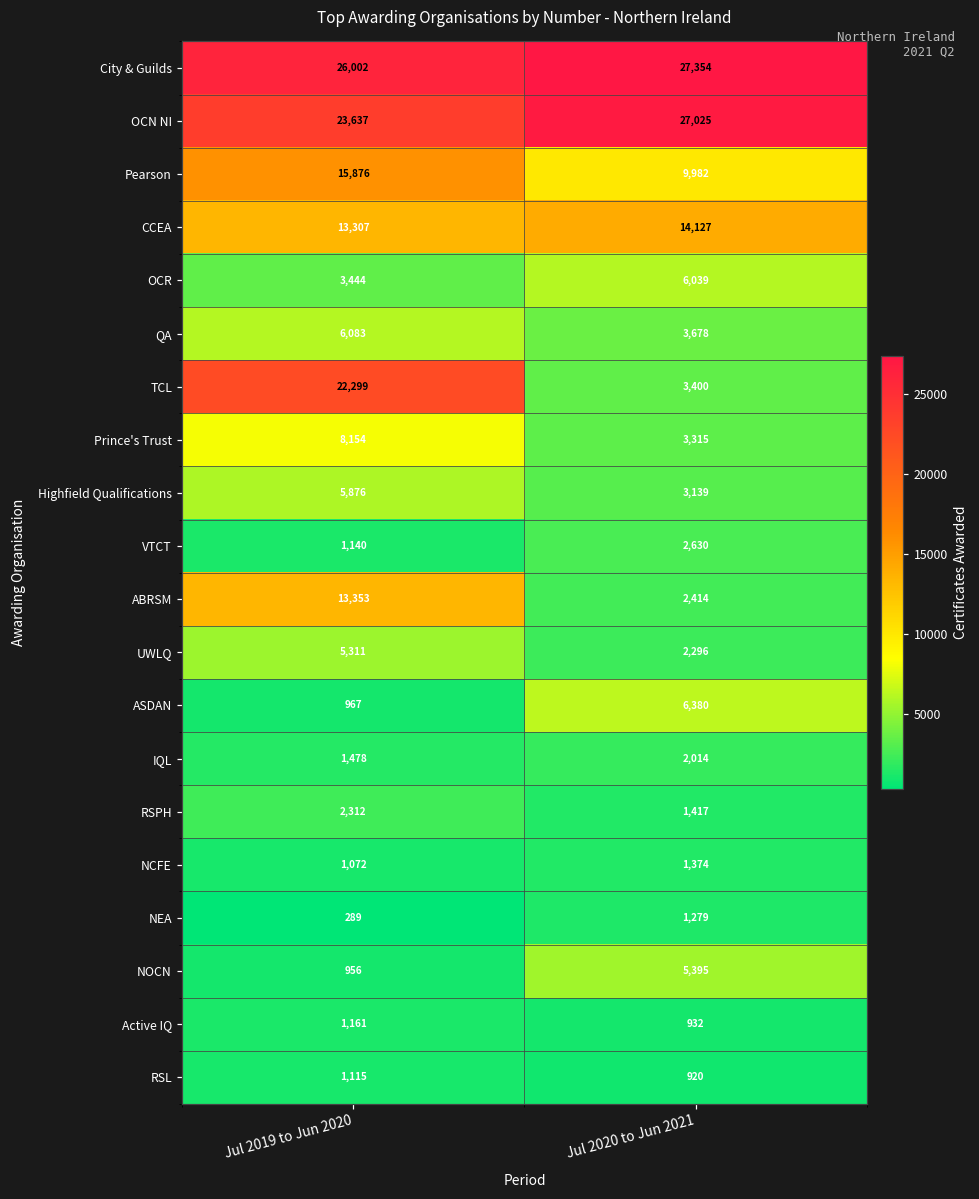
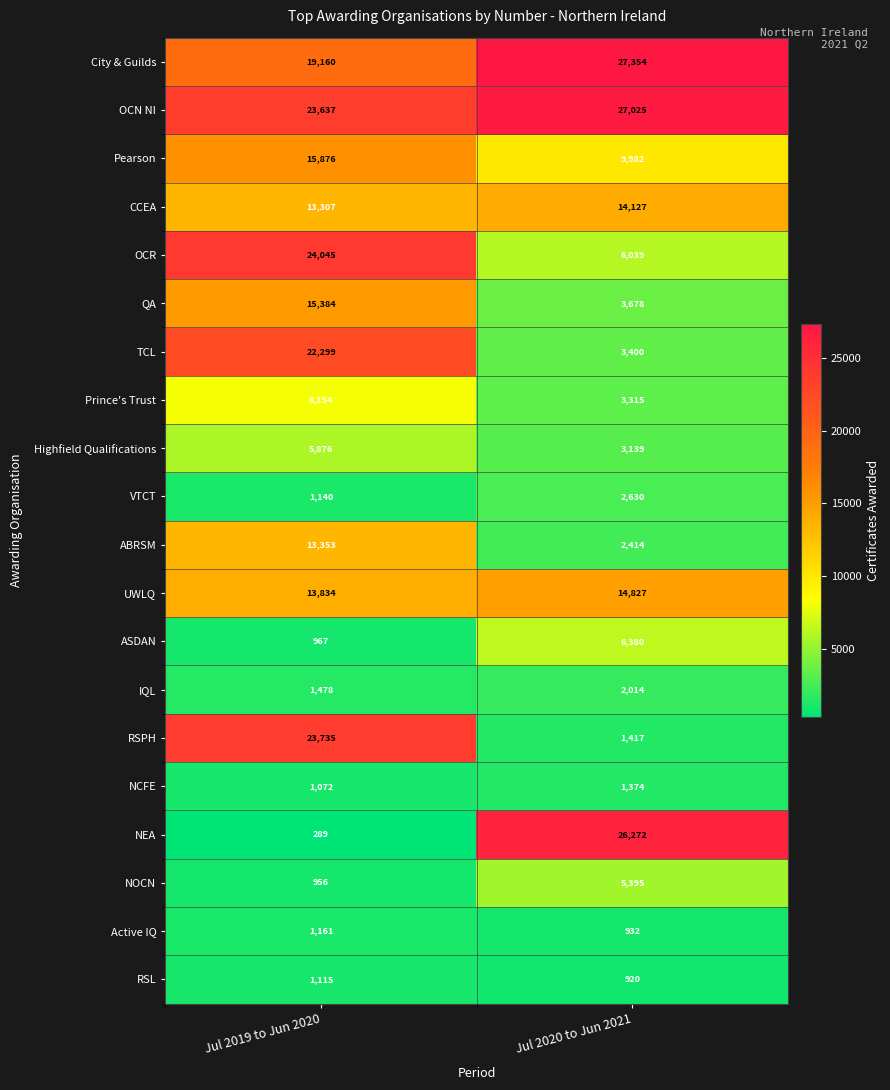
  {
    "City & Guilds": {
-     "Jul 2019 to Jun 2020": "26,002",
+     "Jul 2019 to Jun 2020": "19,160",
      "Jul 2020 to Jun 2021": "27,354"
    },
    "OCN NI": {
      "Jul 2019 to Jun 2020": "23,637",
      "Jul 2020 to Jun 2021": "27,025"
    },
    "Pearson": {
      "Jul 2019 to Jun 2020": "15,876",
      "Jul 2020 to Jun 2021": "9,982"
    },
    "CCEA": {
      "Jul 2019 to Jun 2020": "13,307",
      "Jul 2020 to Jun 2021": "14,127"
    },
    "OCR": {
-     "Jul 2019 to Jun 2020": "3,444",
+     "Jul 2019 to Jun 2020": "24,045",
      "Jul 2020 to Jun 2021": "6,039"
    },
    "QA": {
-     "Jul 2019 to Jun 2020": "6,083",
+     "Jul 2019 to Jun 2020": "15,384",
      "Jul 2020 to Jun 2021": "3,678"
    },
    "TCL": {
      "Jul 2019 to Jun 2020": "22,299",
      "Jul 2020 to Jun 2021": "3,400"
    },
    "Prince's Trust": {
      "Jul 2019 to Jun 2020": "8,154",
      "Jul 2020 to Jun 2021": "3,315"
    },
    "Highfield Qualifications": {
      "Jul 2019 to Jun 2020": "5,876",
      "Jul 2020 to Jun 2021": "3,139"
    },
    "VTCT": {
      "Jul 2019 to Jun 2020": "1,140",
      "Jul 2020 to Jun 2021": "2,630"
    },
    "ABRSM": {
      "Jul 2019 to Jun 2020": "13,353",
      "Jul 2020 to Jun 2021": "2,414"
    },
    "UWLQ": {
-     "Jul 2019 to Jun 2020": "5,311",
-     "Jul 2020 to Jun 2021": "2,296"
+     "Jul 2019 to Jun 2020": "13,834",
+     "Jul 2020 to Jun 2021": "14,827"
    },
    "ASDAN": {
      "Jul 2019 to Jun 2020": "967",
      "Jul 2020 to Jun 2021": "6,380"
    },
    "IQL": {
      "Jul 2019 to Jun 2020": "1,478",
      "Jul 2020 to Jun 2021": "2,014"
    },
    "RSPH": {
-     "Jul 2019 to Jun 2020": "2,312",
+     "Jul 2019 to Jun 2020": "23,735",
      "Jul 2020 to Jun 2021": "1,417"
    },
    "NCFE": {
      "Jul 2019 to Jun 2020": "1,072",
      "Jul 2020 to Jun 2021": "1,374"
    },
    "NEA": {
      "Jul 2019 to Jun 2020": "289",
-     "Jul 2020 to Jun 2021": "1,279"
+     "Jul 2020 to Jun 2021": "26,272"
    },
    "NOCN": {
      "Jul 2019 to Jun 2020": "956",
      "Jul 2020 to Jun 2021": "5,395"
    },
    "Active IQ": {
      "Jul 2019 to Jun 2020": "1,161",
      "Jul 2020 to Jun 2021": "932"
    },
    "RSL": {
      "Jul 2019 to Jun 2020": "1,115",
      "Jul 2020 to Jun 2021": "920"
    }
  }
